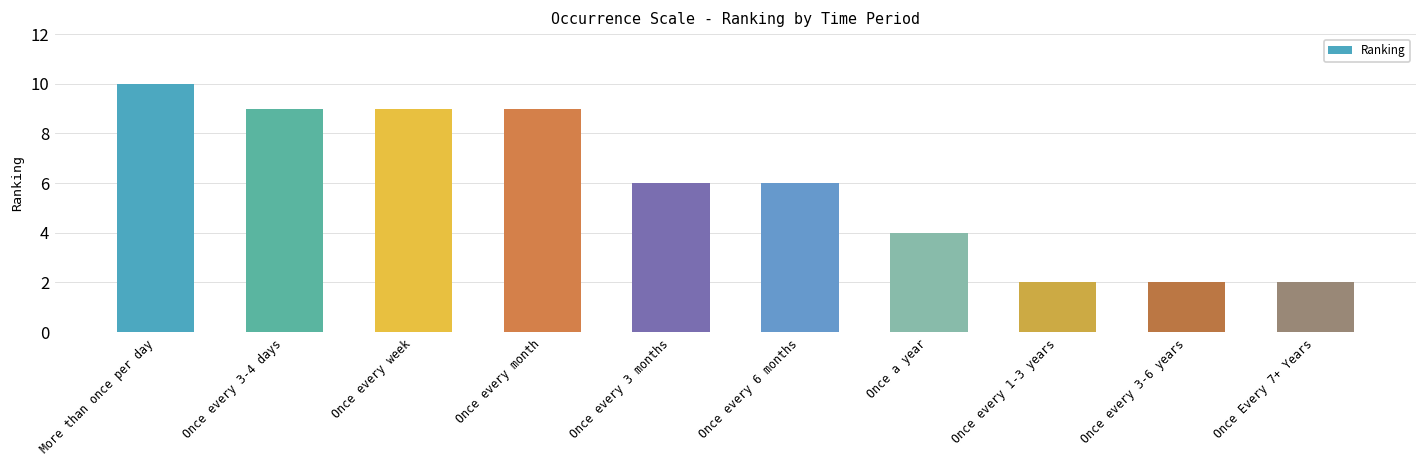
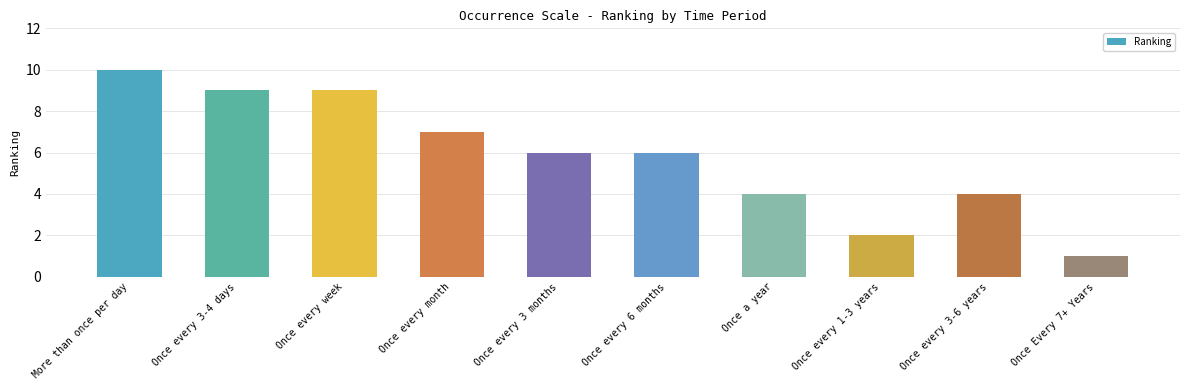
  {
    "More than once per day": 10,
    "Once every 3-4 days": 9,
    "Once every week": 9,
-   "Once every month": 9,
+   "Once every month": 7,
    "Once every 3 months": 6,
    "Once every 6 months": 6,
    "Once a year": 4,
    "Once every 1-3 years": 2,
-   "Once every 3-6 years": 2,
-   "Once Every 7+ Years": 2
+   "Once every 3-6 years": 4,
+   "Once Every 7+ Years": 1
  }
